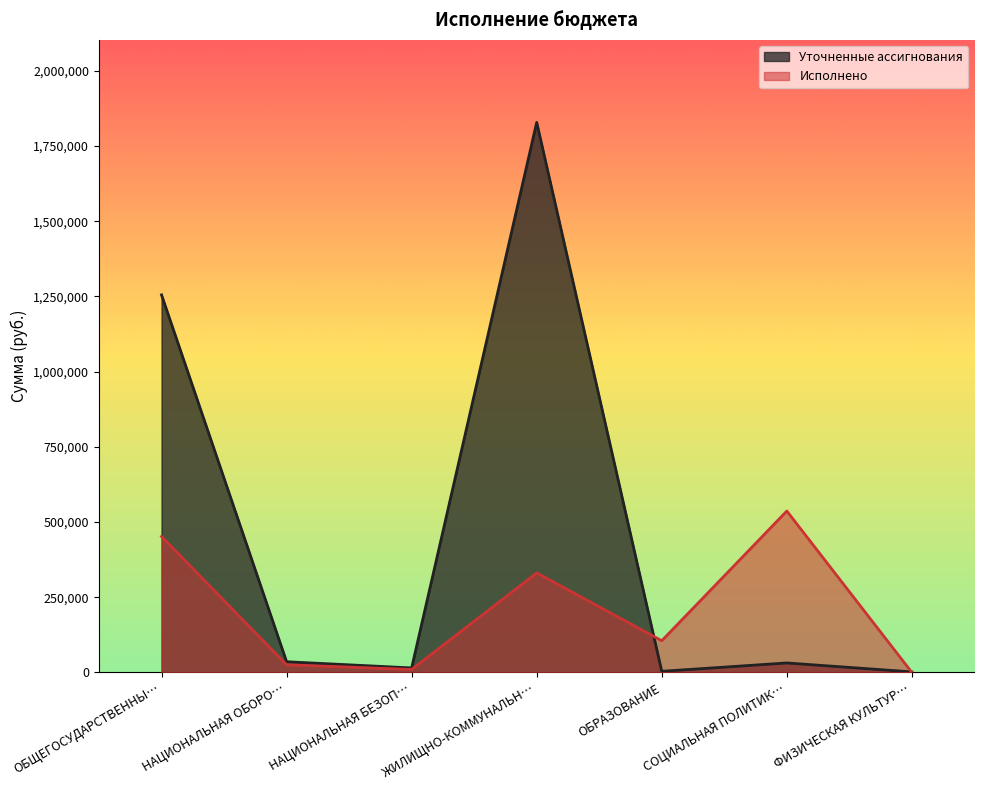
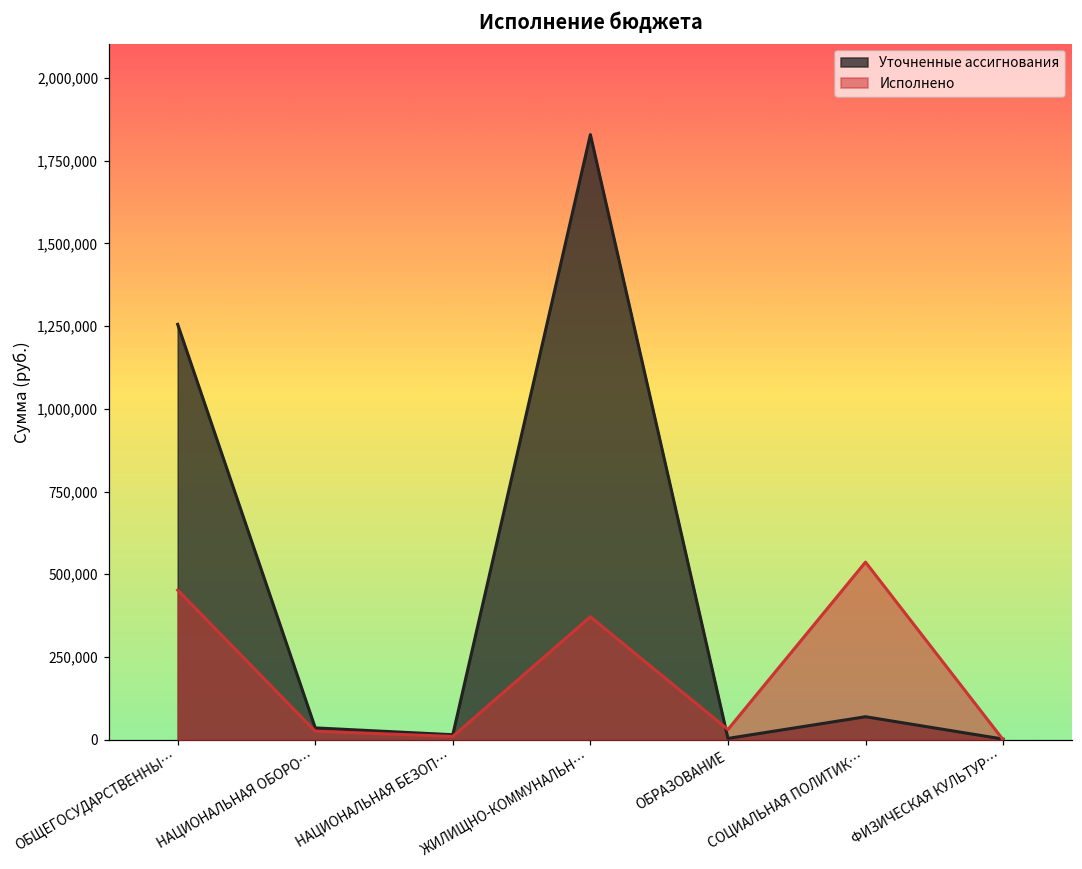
  {
    "Уточненные ассигнования": {
      "ОБЩЕГОСУДАРСТВЕННЫ…": "1,260,000",
      "НАЦИОНАЛЬНАЯ ОБОРО…": "40,000",
      "ЖИЛИЩНО-КОММУНАЛЬН…": "1,830,000",
      "ОБРАЗОВАНИЕ": "0",
-     "СОЦИАЛЬНАЯ ПОЛИТИК…": "30,000"
+     "СОЦИАЛЬНАЯ ПОЛИТИК…": "70,000"
    },
    "Исполнено": {
      "ОБЩЕГОСУДАРСТВЕННЫ…": "450,000",
      "НАЦИОНАЛЬНАЯ ОБОРО…": "30,000",
-     "ЖИЛИЩНО-КОММУНАЛЬН…": "330,000",
-     "ОБРАЗОВАНИЕ": "110,000",
+     "ЖИЛИЩНО-КОММУНАЛЬН…": "370,000",
+     "ОБРАЗОВАНИЕ": "30,000",
      "СОЦИАЛЬНАЯ ПОЛИТИК…": "540,000"
    }
  }
